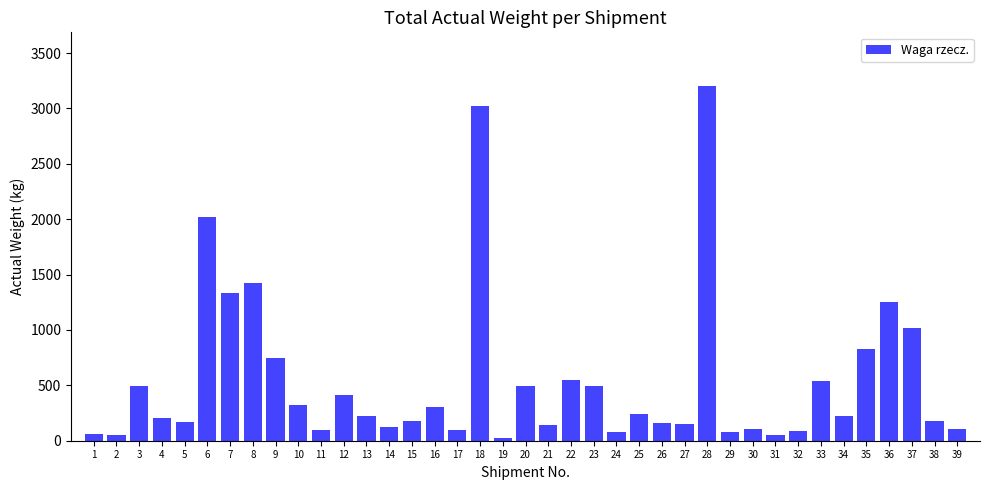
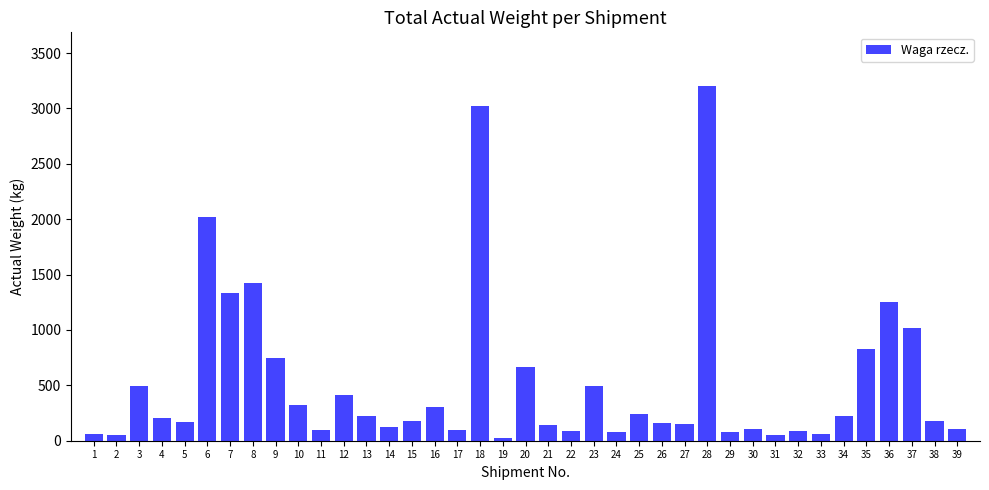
  {
    "1": 60,
    "2": 50,
    "3": 490,
    "4": 210,
    "5": 170,
    "6": 2020,
    "7": 1330,
    "8": 1420,
    "9": 750,
    "10": 330,
    "11": 90,
    "12": 410,
    "13": 220,
    "14": 120,
    "15": 180,
    "16": 310,
    "17": 90,
    "18": 3030,
    "19": 30,
-   "20": 490,
+   "20": 670,
    "21": 140,
-   "22": 550,
+   "22": 90,
    "23": 490,
    "24": 80,
    "25": 240,
    "26": 160,
    "27": 150,
    "28": 3210,
    "29": 80,
    "30": 100,
    "31": 50,
    "32": 90,
-   "33": 540,
+   "33": 60,
    "34": 220,
    "35": 830,
    "36": 1250,
    "37": 1020,
    "38": 180,
    "39": 100
  }
